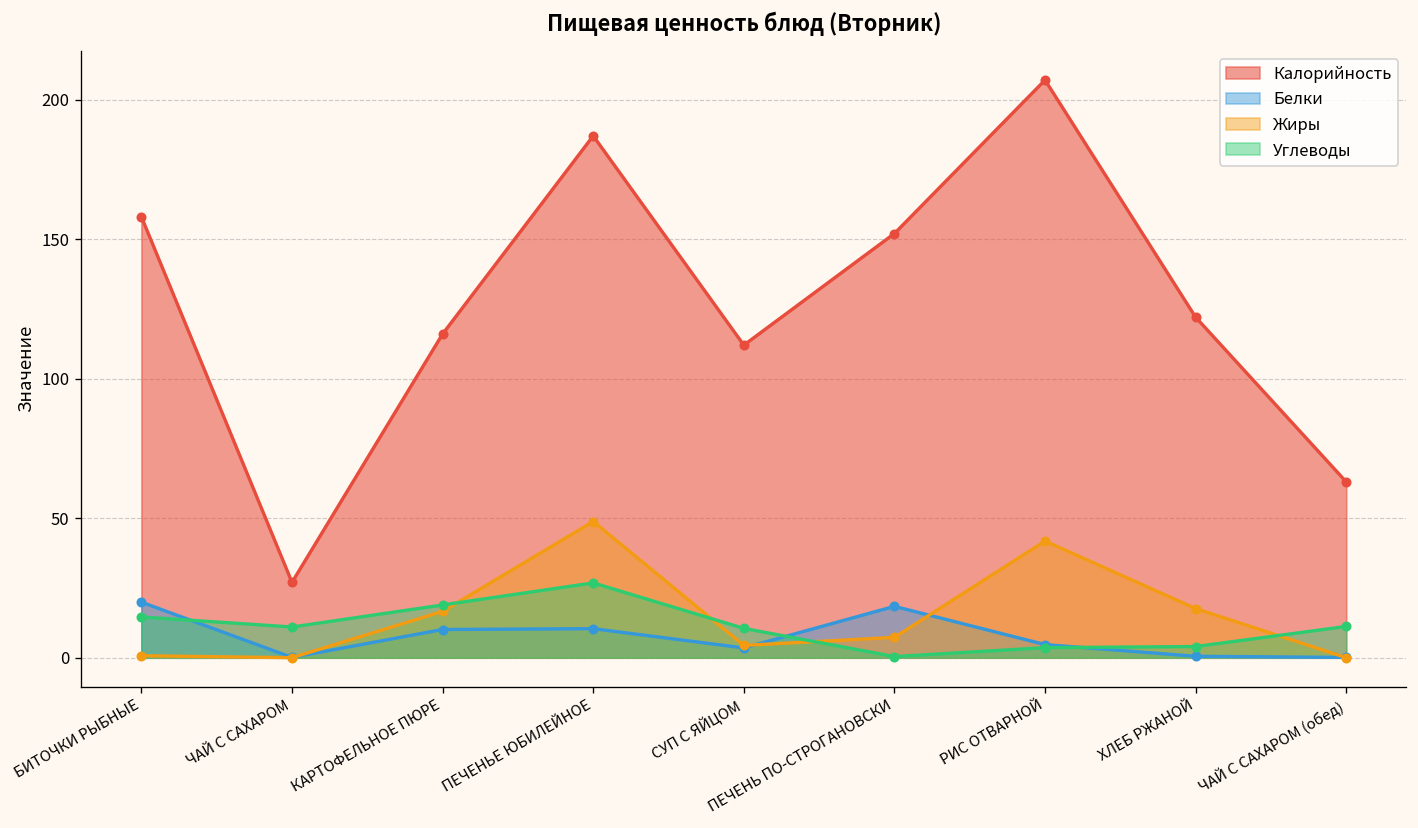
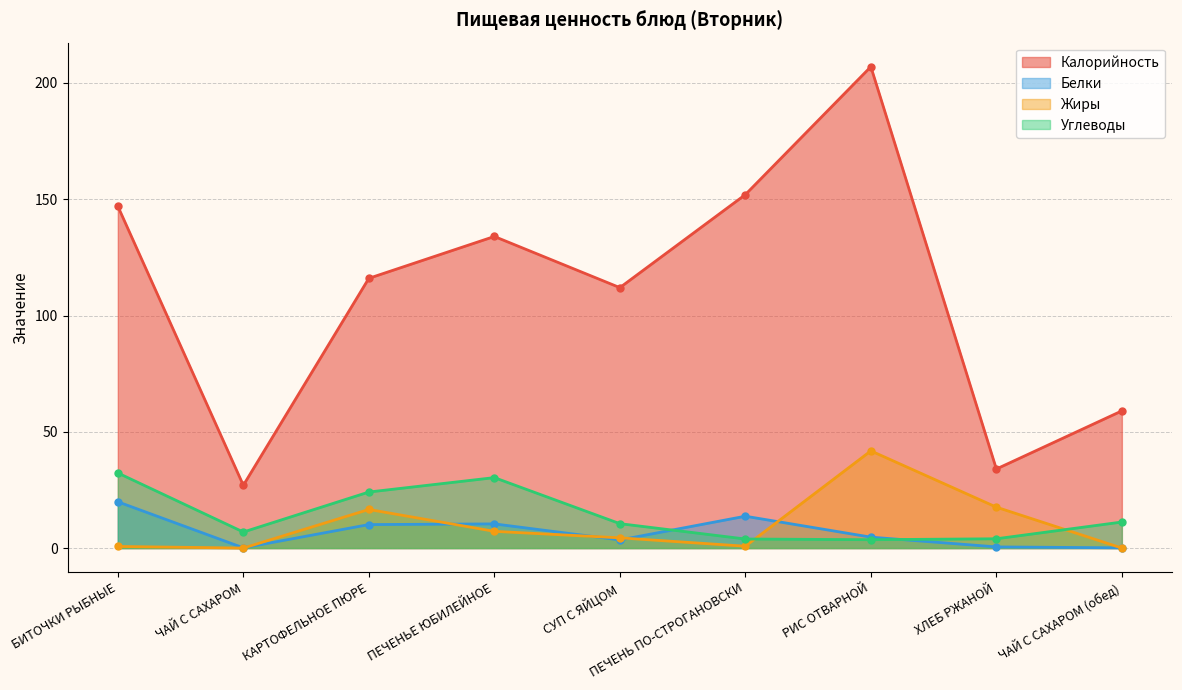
  {
    "Калорийность": {
-     "БИТОЧКИ РЫБНЫЕ": 158,
+     "БИТОЧКИ РЫБНЫЕ": 147,
      "ЧАЙ С САХАРОМ": 27,
      "КАРТОФЕЛЬНОЕ ПЮРЕ": 116,
-     "ПЕЧЕНЬЕ ЮБИЛЕЙНОЕ": 187,
+     "ПЕЧЕНЬЕ ЮБИЛЕЙНОЕ": 134,
      "СУП С ЯЙЦОМ": 112,
      "ПЕЧЕНЬ ПО-СТРОГАНОВСКИ": 152,
      "РИС ОТВАРНОЙ": 207,
-     "ХЛЕБ РЖАНОЙ": 122,
-     "ЧАЙ С САХАРОМ (обед)": 63
+     "ХЛЕБ РЖАНОЙ": 34,
+     "ЧАЙ С САХАРОМ (обед)": 59
    },
    "Белки": {
      "БИТОЧКИ РЫБНЫЕ": 20,
      "КАРТОФЕЛЬНОЕ ПЮРЕ": 10,
      "ПЕЧЕНЬЕ ЮБИЛЕЙНОЕ": 10,
-     "ПЕЧЕНЬ ПО-СТРОГАНОВСКИ": 18,
+     "ПЕЧЕНЬ ПО-СТРОГАНОВСКИ": 14,
      "РИС ОТВАРНОЙ": 5,
      "ХЛЕБ РЖАНОЙ": 1
    },
    "Жиры": {
      "БИТОЧКИ РЫБНЫЕ": 1,
      "КАРТОФЕЛЬНОЕ ПЮРЕ": 17,
-     "ПЕЧЕНЬЕ ЮБИЛЕЙНОЕ": 49,
-     "ПЕЧЕНЬ ПО-СТРОГАНОВСКИ": 7,
+     "ПЕЧЕНЬЕ ЮБИЛЕЙНОЕ": 7,
+     "ПЕЧЕНЬ ПО-СТРОГАНОВСКИ": 1,
      "РИС ОТВАРНОЙ": 42,
      "ХЛЕБ РЖАНОЙ": 18
    },
    "Углеводы": {
-     "БИТОЧКИ РЫБНЫЕ": 15,
-     "ЧАЙ С САХАРОМ": 11,
-     "КАРТОФЕЛЬНОЕ ПЮРЕ": 19,
-     "ПЕЧЕНЬЕ ЮБИЛЕЙНОЕ": 27,
+     "БИТОЧКИ РЫБНЫЕ": 32,
+     "ЧАЙ С САХАРОМ": 7,
+     "КАРТОФЕЛЬНОЕ ПЮРЕ": 24,
+     "ПЕЧЕНЬЕ ЮБИЛЕЙНОЕ": 30,
      "СУП С ЯЙЦОМ": 11,
-     "ПЕЧЕНЬ ПО-СТРОГАНОВСКИ": 0,
+     "ПЕЧЕНЬ ПО-СТРОГАНОВСКИ": 4,
      "РИС ОТВАРНОЙ": 4,
      "ХЛЕБ РЖАНОЙ": 4,
      "ЧАЙ С САХАРОМ (обед)": 11
    }
  }
